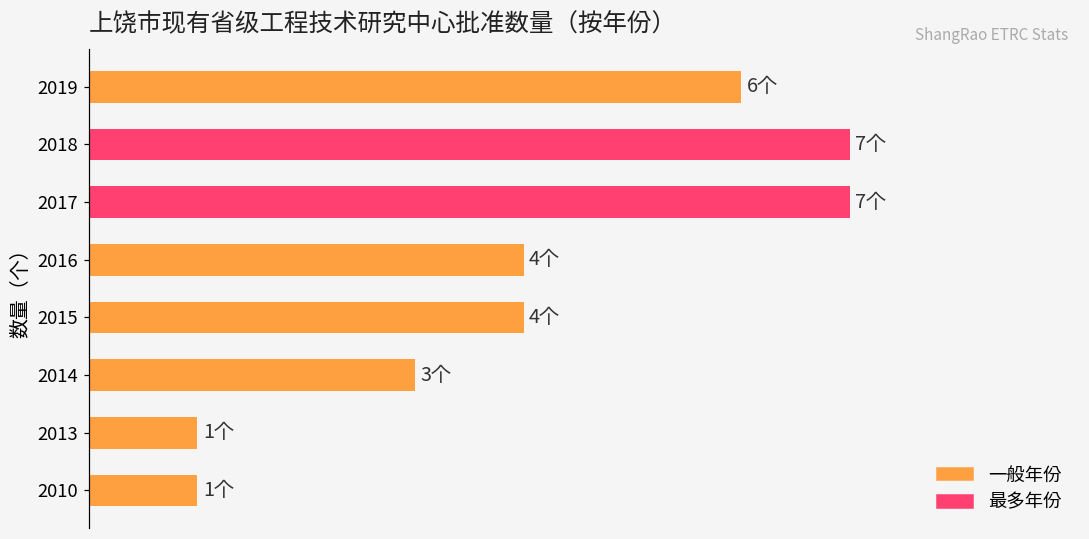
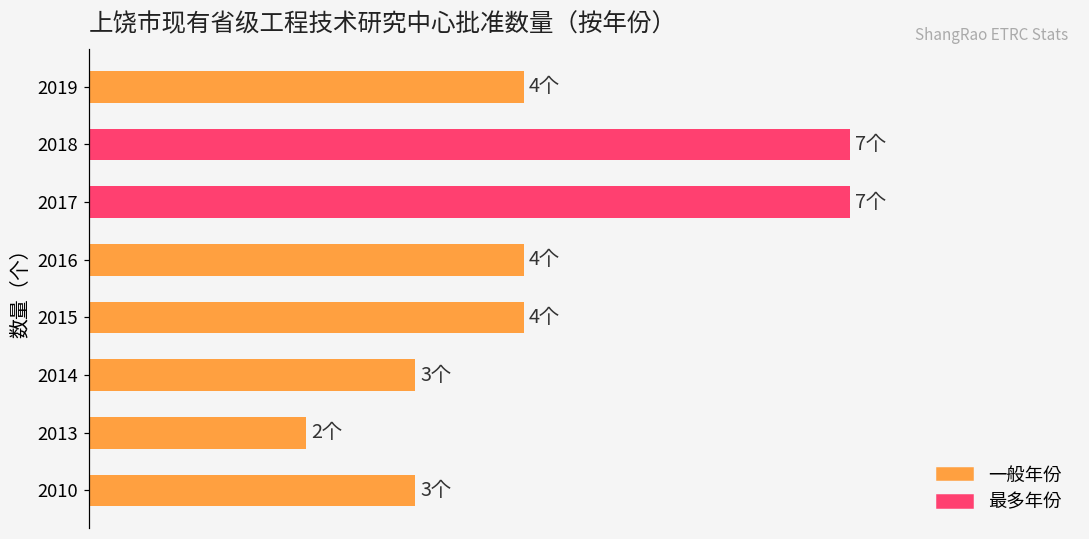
  {
-   "2019": "6个",
+   "2019": "4个",
    "2018": "7个",
    "2017": "7个",
    "2016": "4个",
    "2015": "4个",
    "2014": "3个",
-   "2013": "1个",
-   "2010": "1个"
+   "2013": "2个",
+   "2010": "3个"
  }
